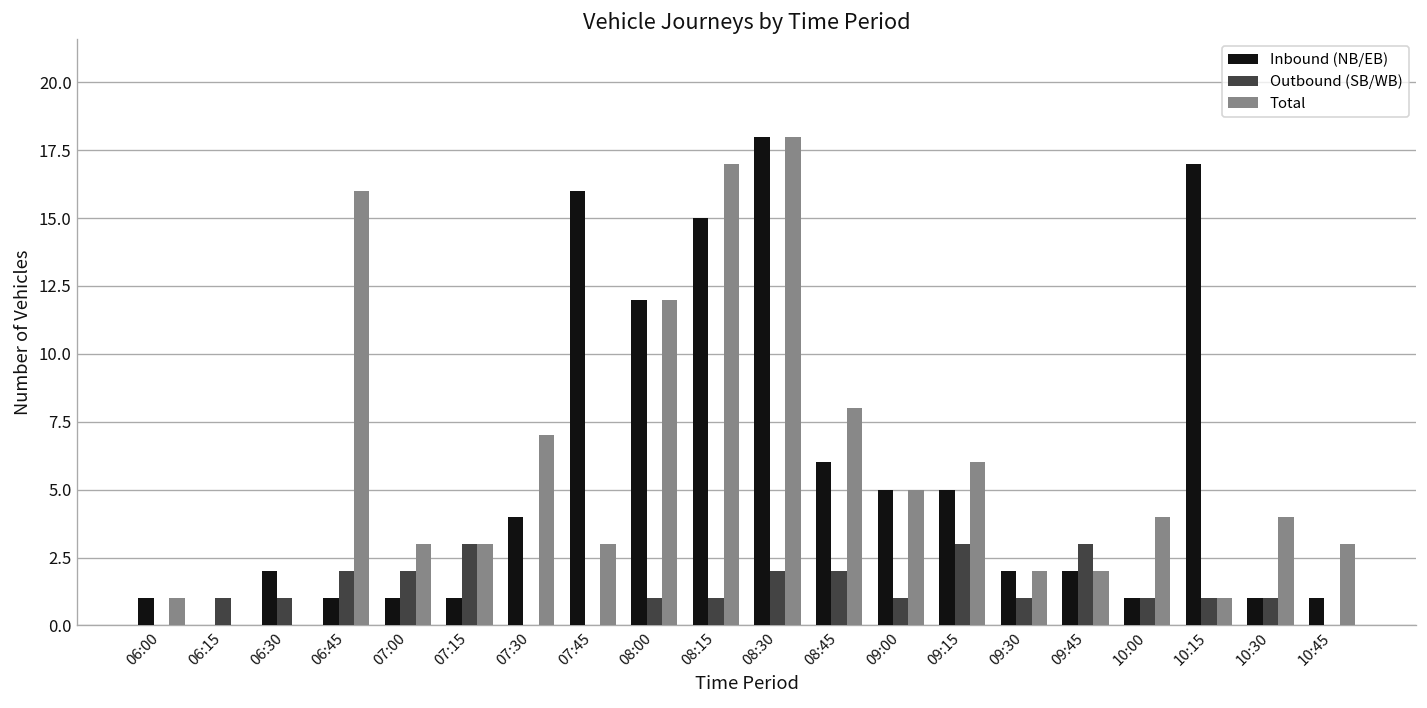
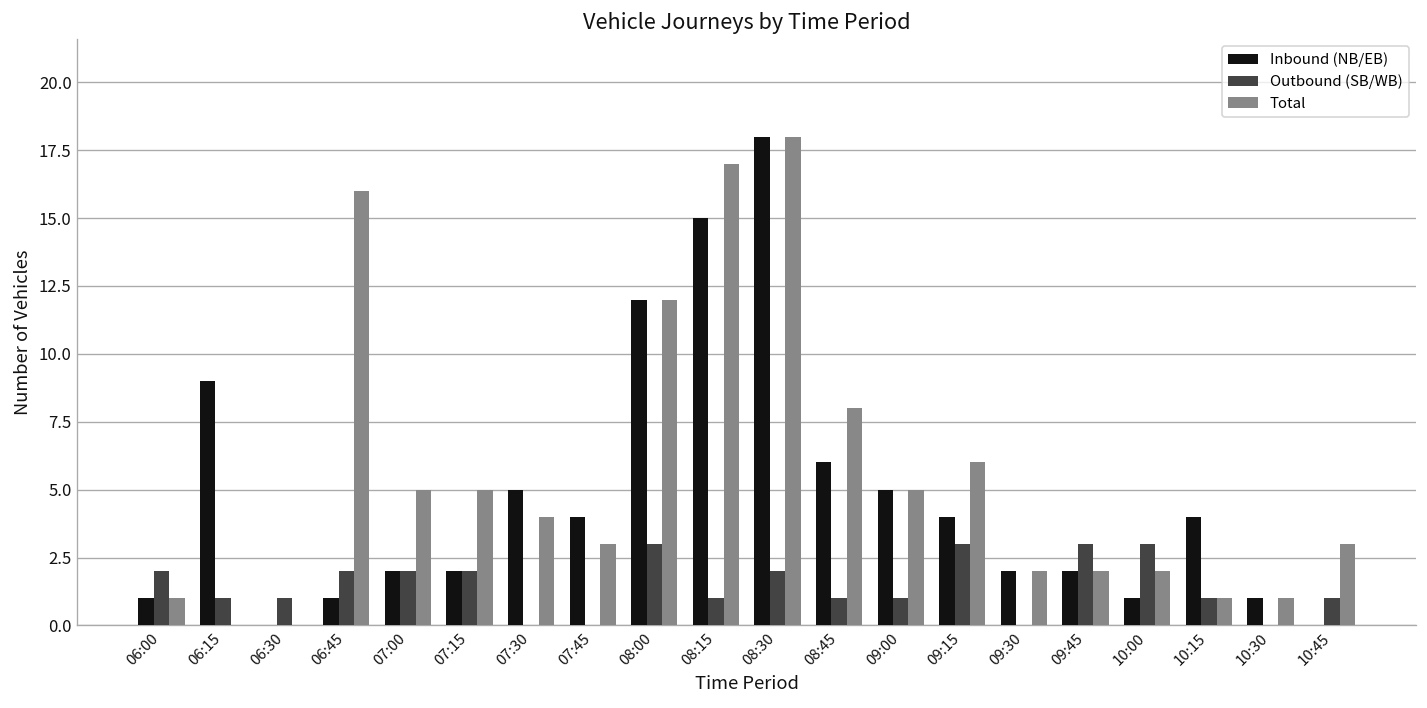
  {
    "Inbound (NB/EB)": {
      "06:00": 1,
-     "06:15": 0,
-     "06:30": 2,
+     "06:15": 9,
+     "06:30": 0,
      "06:45": 1,
-     "07:00": 1,
-     "07:15": 1,
-     "07:30": 4,
-     "07:45": 16,
+     "07:00": 2,
+     "07:15": 2,
+     "07:30": 5,
+     "07:45": 4,
      "08:00": 12,
      "08:15": 15,
      "08:30": 18,
      "08:45": 6,
      "09:00": 5,
-     "09:15": 5,
+     "09:15": 4,
      "09:30": 2,
      "09:45": 2,
      "10:00": 1,
-     "10:15": 17,
+     "10:15": 4,
      "10:30": 1,
-     "10:45": 1
+     "10:45": 0
    },
    "Outbound (SB/WB)": {
-     "06:00": 0,
+     "06:00": 2,
      "06:15": 1,
      "06:30": 1,
      "06:45": 2,
      "07:00": 2,
-     "07:15": 3,
+     "07:15": 2,
      "07:30": 0,
      "07:45": 0,
-     "08:00": 1,
+     "08:00": 3,
      "08:15": 1,
      "08:30": 2,
-     "08:45": 2,
+     "08:45": 1,
      "09:00": 1,
      "09:15": 3,
-     "09:30": 1,
+     "09:30": 0,
      "09:45": 3,
-     "10:00": 1,
+     "10:00": 3,
      "10:15": 1,
-     "10:30": 1,
-     "10:45": 0
+     "10:30": 0,
+     "10:45": 1
    },
    "Total": {
      "06:00": 1,
      "06:15": 0,
      "06:30": 0,
      "06:45": 16,
-     "07:00": 3,
-     "07:15": 3,
-     "07:30": 7,
+     "07:00": 5,
+     "07:15": 5,
+     "07:30": 4,
      "07:45": 3,
      "08:00": 12,
      "08:15": 17,
      "08:30": 18,
      "08:45": 8,
      "09:00": 5,
      "09:15": 6,
      "09:30": 2,
      "09:45": 2,
-     "10:00": 4,
+     "10:00": 2,
      "10:15": 1,
-     "10:30": 4,
+     "10:30": 1,
      "10:45": 3
    }
  }
